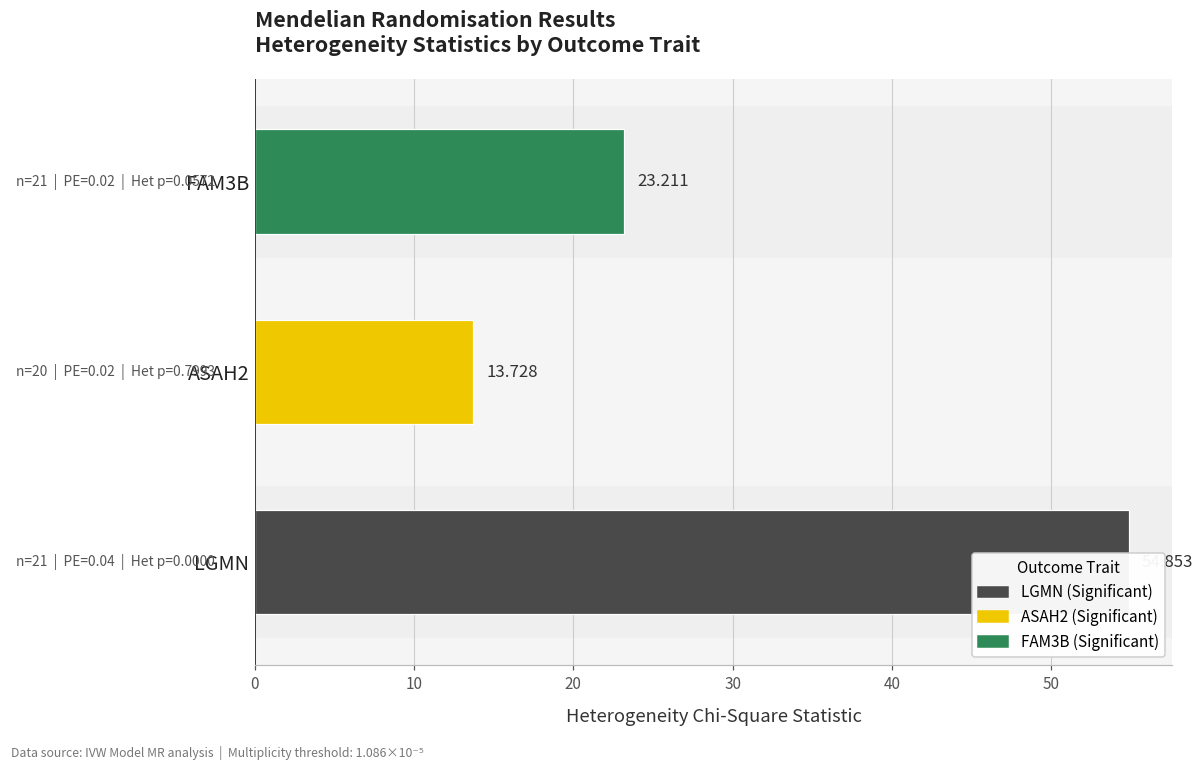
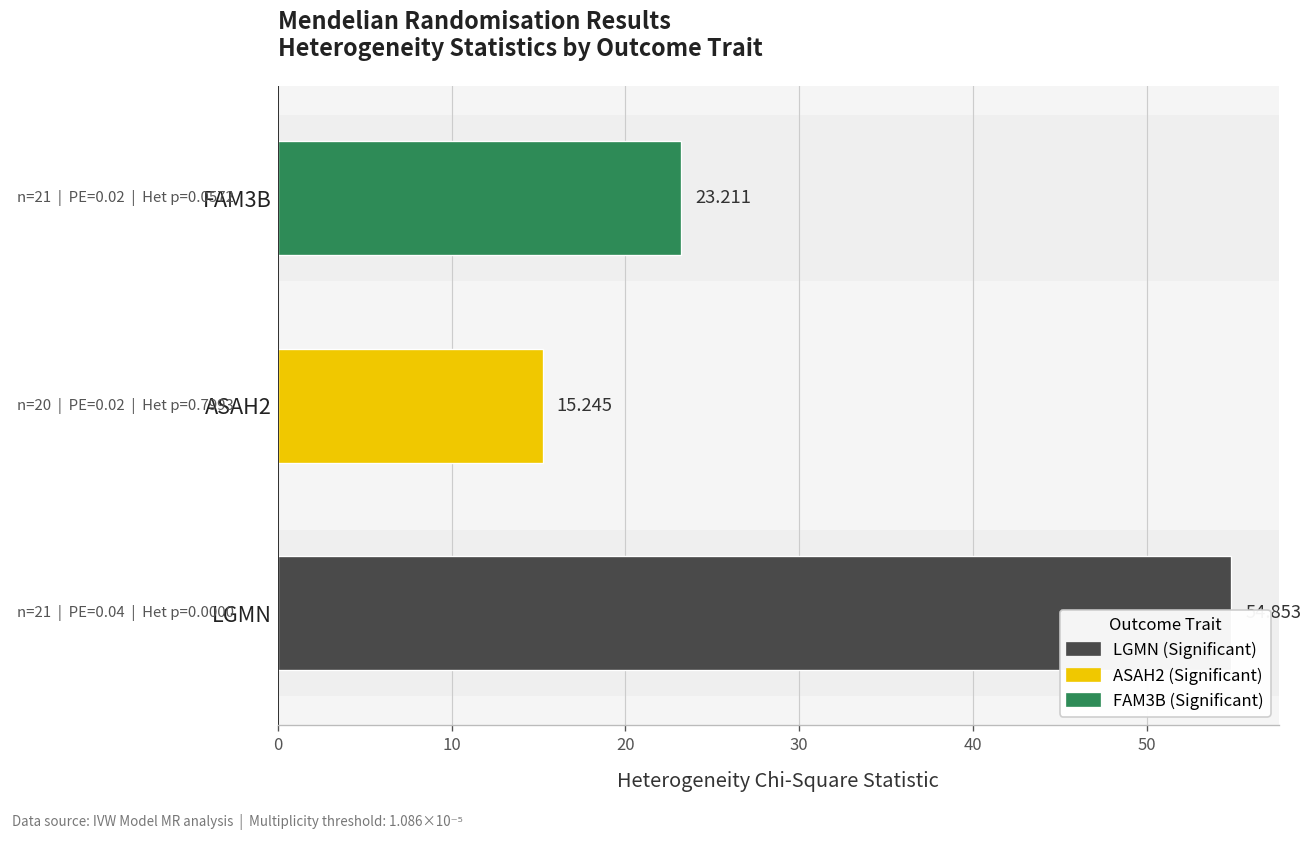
  {
    "FAM3B": 23.211,
-   "ASAH2": 13.728
+   "ASAH2": 15.245
  }
